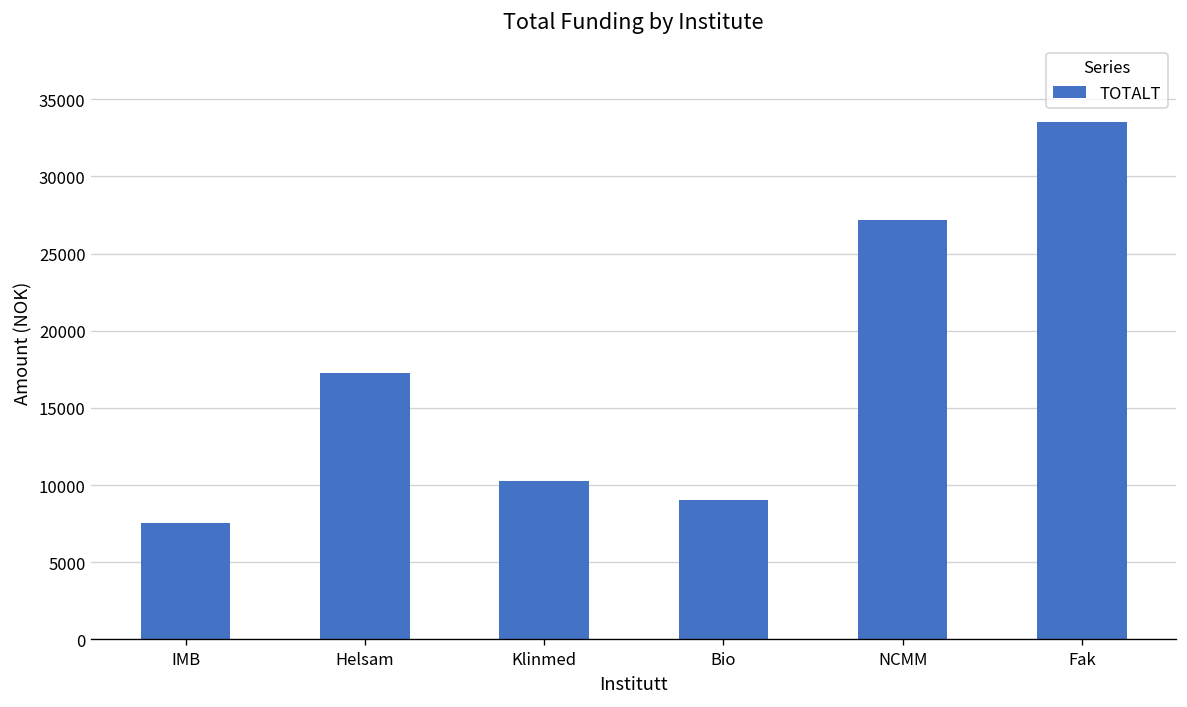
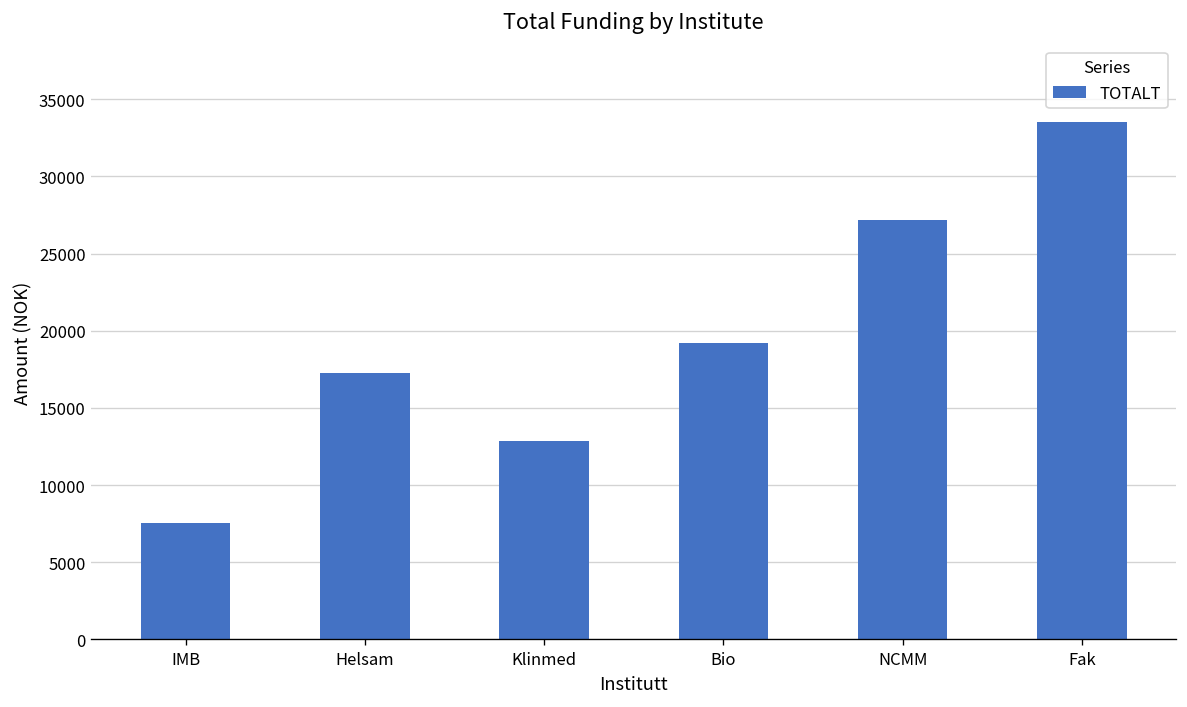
  {
    "IMB": 7600,
    "Helsam": 17300,
-   "Klinmed": 10300,
-   "Bio": 9000,
+   "Klinmed": 12800,
+   "Bio": 19200,
    "NCMM": 27200,
    "Fak": 33500
  }
